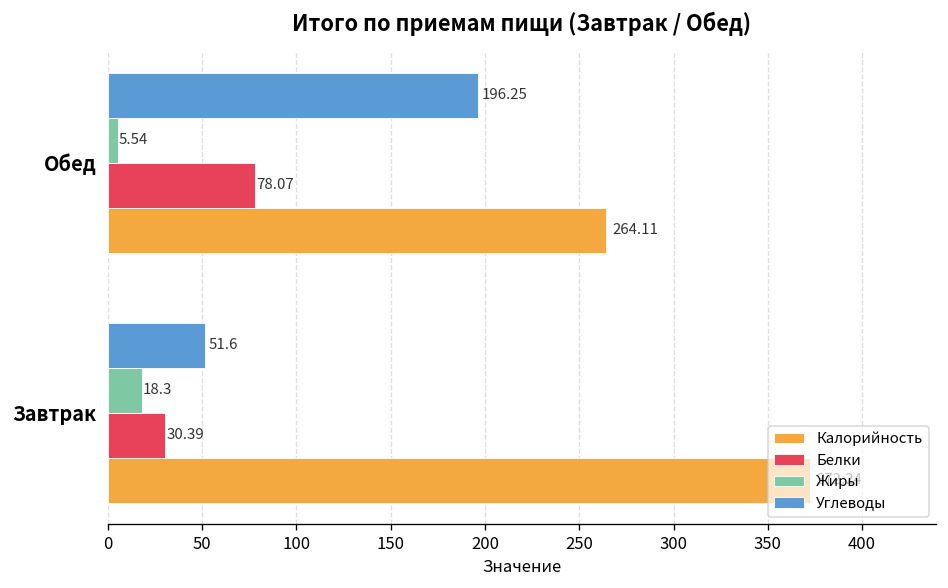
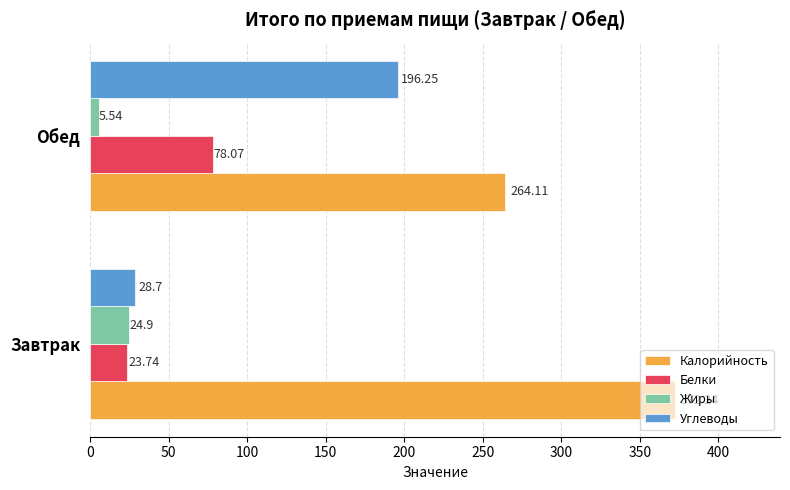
  {
    "Калорийность": {
      "Обед": 264.11
    },
    "Белки": {
      "Обед": 78.07,
-     "Завтрак": 30.39
+     "Завтрак": 23.74
    },
    "Жиры": {
      "Обед": 5.54,
-     "Завтрак": 18.3
+     "Завтрак": 24.9
    },
    "Углеводы": {
      "Обед": 196.25,
-     "Завтрак": 51.6
+     "Завтрак": 28.7
    }
  }
